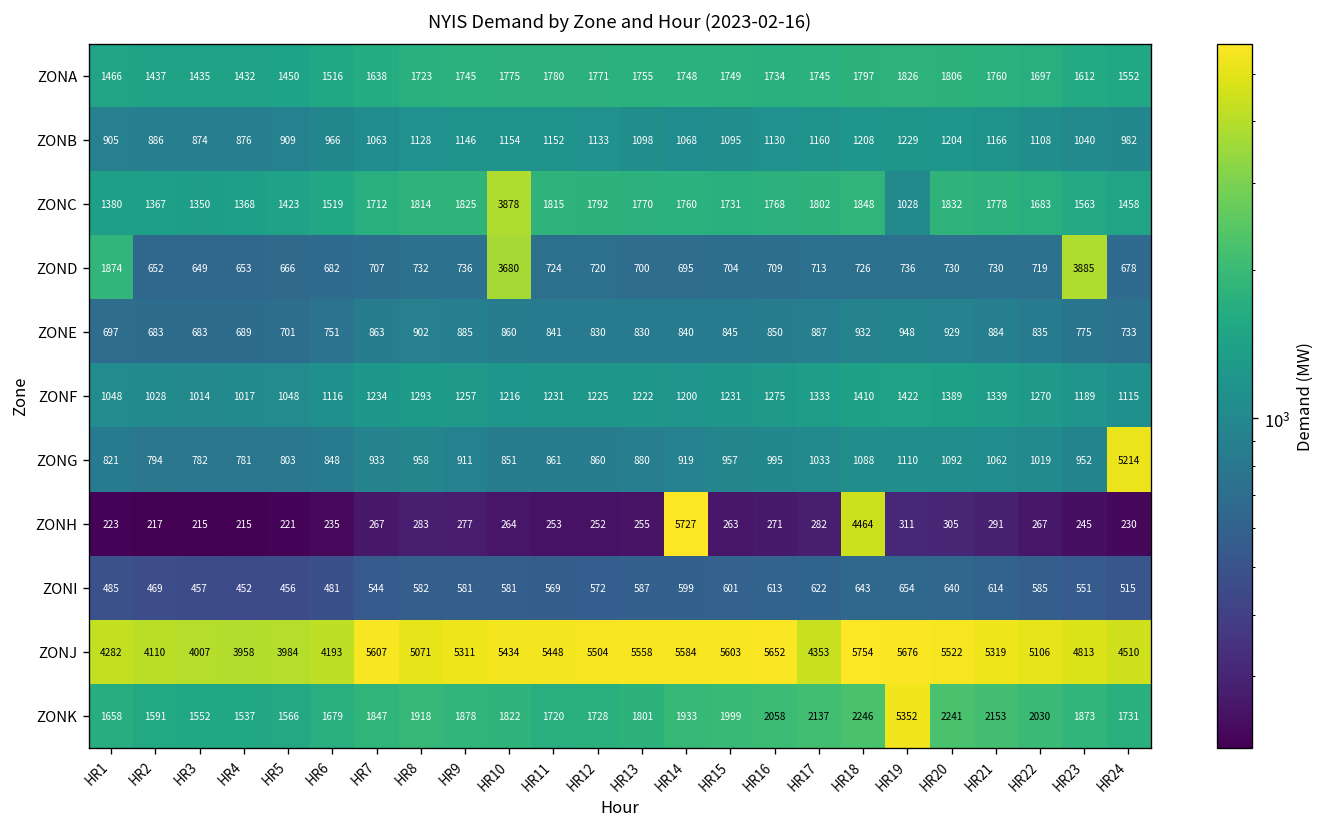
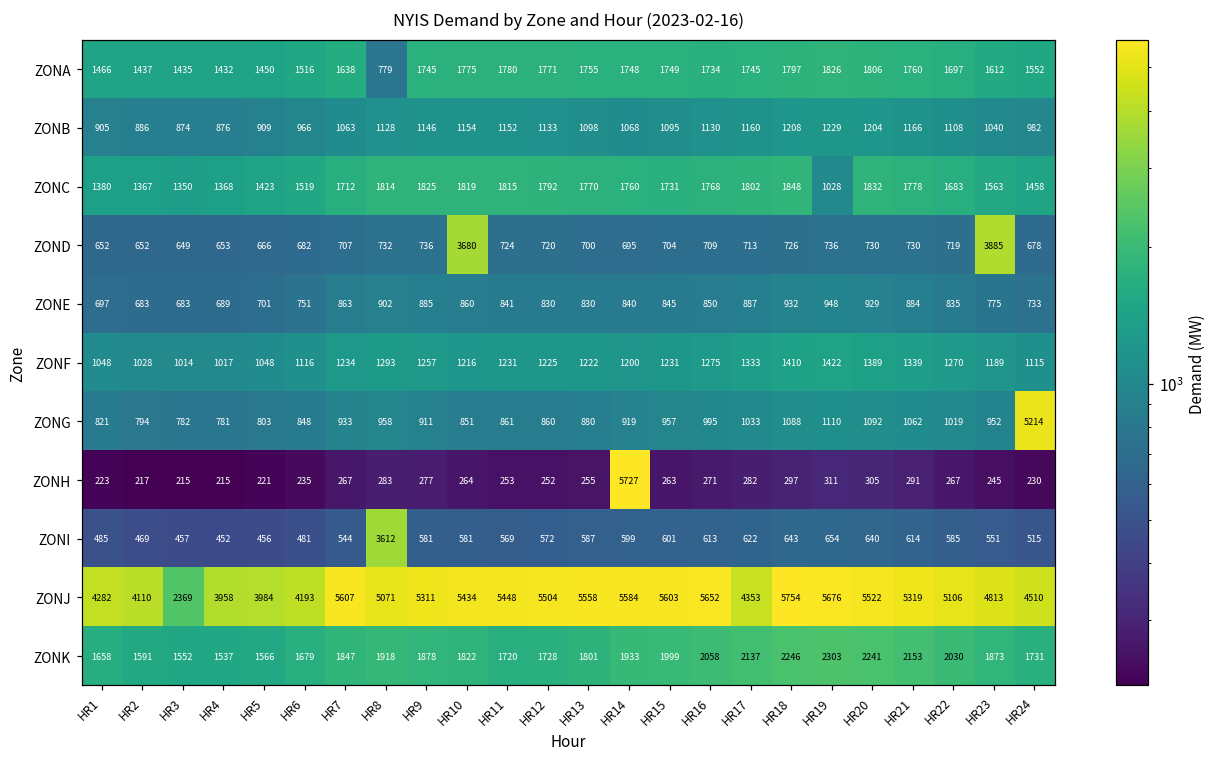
  {
    "ZONA": {
      "HR1": 1466,
      "HR2": 1437,
      "HR3": 1435,
      "HR4": 1432,
      "HR5": 1450,
      "HR6": 1516,
      "HR7": 1638,
-     "HR8": 1723,
+     "HR8": 779,
      "HR9": 1745,
      "HR10": 1775,
      "HR11": 1780,
      "HR12": 1771,
      "HR13": 1755,
      "HR14": 1748,
      "HR15": 1749,
      "HR16": 1734,
      "HR17": 1745,
      "HR18": 1797,
      "HR19": 1826,
      "HR20": 1806,
      "HR21": 1760,
      "HR22": 1697,
      "HR23": 1612,
      "HR24": 1552
    },
    "ZONC": {
      "HR1": 1380,
      "HR2": 1367,
      "HR3": 1350,
      "HR4": 1368,
      "HR5": 1423,
      "HR6": 1519,
      "HR7": 1712,
      "HR8": 1814,
      "HR9": 1825,
-     "HR10": 3878,
+     "HR10": 1819,
      "HR11": 1815,
      "HR12": 1792,
      "HR13": 1770,
      "HR14": 1760,
      "HR15": 1731,
      "HR16": 1768,
      "HR17": 1802,
      "HR18": 1848,
      "HR19": 1028,
      "HR20": 1832,
      "HR21": 1778,
      "HR22": 1683,
      "HR23": 1563,
      "HR24": 1458
    },
    "ZOND": {
-     "HR1": 1874,
+     "HR1": 652,
      "HR2": 652,
      "HR3": 649,
      "HR4": 653,
      "HR5": 666,
      "HR6": 682,
      "HR7": 707,
      "HR8": 732,
      "HR9": 736,
      "HR10": 3680,
      "HR11": 724,
      "HR12": 720,
      "HR13": 700,
      "HR14": 695,
      "HR15": 704,
      "HR16": 709,
      "HR17": 713,
      "HR18": 726,
      "HR19": 736,
      "HR20": 730,
      "HR21": 730,
      "HR22": 719,
      "HR23": 3885,
      "HR24": 678
    },
    "ZONH": {
      "HR1": 223,
      "HR2": 217,
      "HR3": 215,
      "HR4": 215,
      "HR5": 221,
      "HR6": 235,
      "HR7": 267,
      "HR8": 283,
      "HR9": 277,
      "HR10": 264,
      "HR11": 253,
      "HR12": 252,
      "HR13": 255,
      "HR14": 5727,
      "HR15": 263,
      "HR16": 271,
      "HR17": 282,
-     "HR18": 4464,
+     "HR18": 297,
      "HR19": 311,
      "HR20": 305,
      "HR21": 291,
      "HR22": 267,
      "HR23": 245,
      "HR24": 230
    },
    "ZONI": {
      "HR1": 485,
      "HR2": 469,
      "HR3": 457,
      "HR4": 452,
      "HR5": 456,
      "HR6": 481,
      "HR7": 544,
-     "HR8": 582,
+     "HR8": 3612,
      "HR9": 581,
      "HR10": 581,
      "HR11": 569,
      "HR12": 572,
      "HR13": 587,
      "HR14": 599,
      "HR15": 601,
      "HR16": 613,
      "HR17": 622,
      "HR18": 643,
      "HR19": 654,
      "HR20": 640,
      "HR21": 614,
      "HR22": 585,
      "HR23": 551,
      "HR24": 515
    },
    "ZONJ": {
      "HR1": 4282,
      "HR2": 4110,
-     "HR3": 4007,
+     "HR3": 2369,
      "HR4": 3958,
      "HR5": 3984,
      "HR6": 4193,
      "HR7": 5607,
      "HR8": 5071,
      "HR9": 5311,
      "HR10": 5434,
      "HR11": 5448,
      "HR12": 5504,
      "HR13": 5558,
      "HR14": 5584,
      "HR15": 5603,
      "HR16": 5652,
      "HR17": 4353,
      "HR18": 5754,
      "HR19": 5676,
      "HR20": 5522,
      "HR21": 5319,
      "HR22": 5106,
      "HR23": 4813,
      "HR24": 4510
    },
    "ZONK": {
      "HR1": 1658,
      "HR2": 1591,
      "HR3": 1552,
      "HR4": 1537,
      "HR5": 1566,
      "HR6": 1679,
      "HR7": 1847,
      "HR8": 1918,
      "HR9": 1878,
      "HR10": 1822,
      "HR11": 1720,
      "HR12": 1728,
      "HR13": 1801,
      "HR14": 1933,
      "HR15": 1999,
      "HR16": 2058,
      "HR17": 2137,
      "HR18": 2246,
-     "HR19": 5352,
+     "HR19": 2303,
      "HR20": 2241,
      "HR21": 2153,
      "HR22": 2030,
      "HR23": 1873,
      "HR24": 1731
    }
  }
